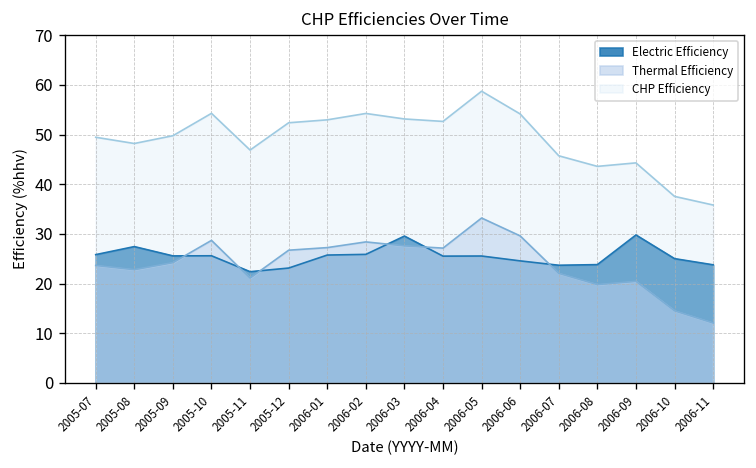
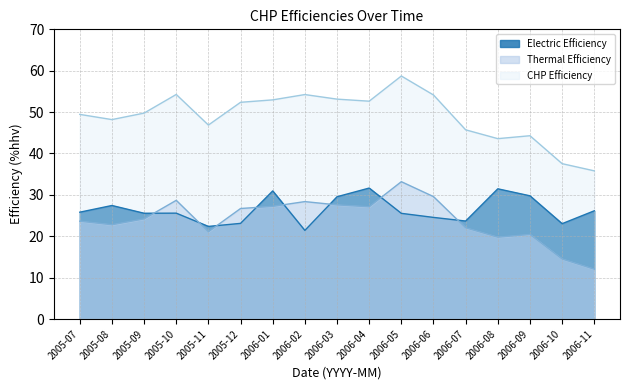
  {
    "Electric Efficiency": {
      "2005-07": 26,
      "2005-08": 27,
      "2005-09": 26,
      "2005-10": 26,
      "2005-11": 22,
      "2005-12": 23,
-     "2006-01": 26,
-     "2006-02": 26,
+     "2006-01": 31,
+     "2006-02": 21,
      "2006-03": 30,
-     "2006-04": 26,
+     "2006-04": 32,
      "2006-05": 26,
      "2006-06": 25,
      "2006-07": 24,
-     "2006-08": 24,
+     "2006-08": 31,
      "2006-09": 30,
-     "2006-10": 25,
-     "2006-11": 24
+     "2006-10": 23,
+     "2006-11": 26
    }
  }
